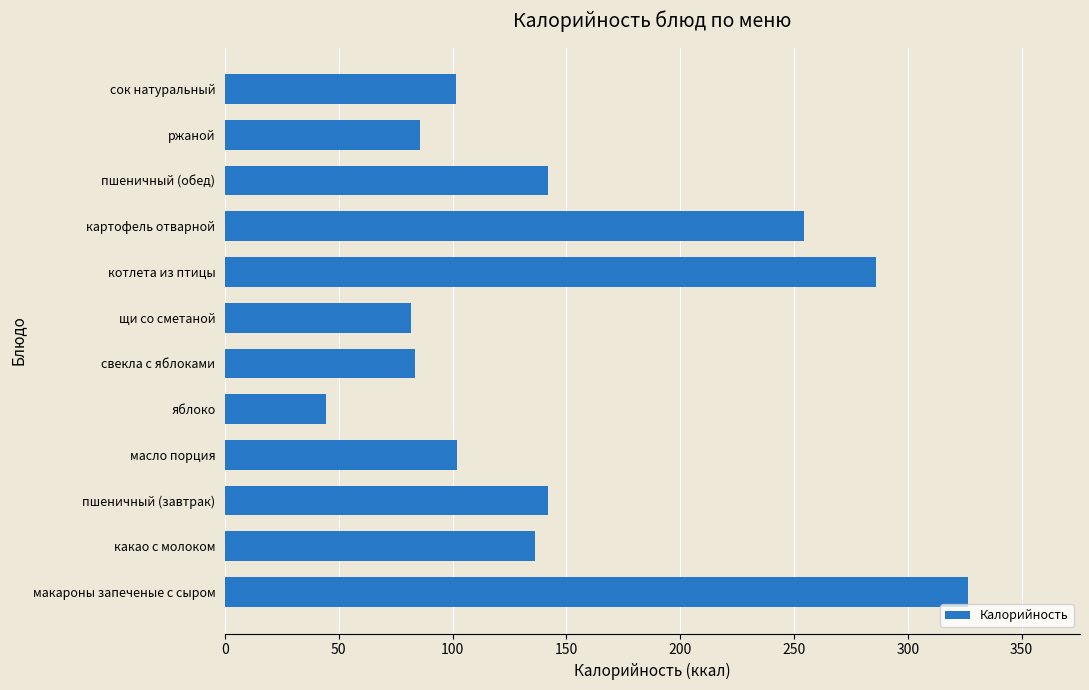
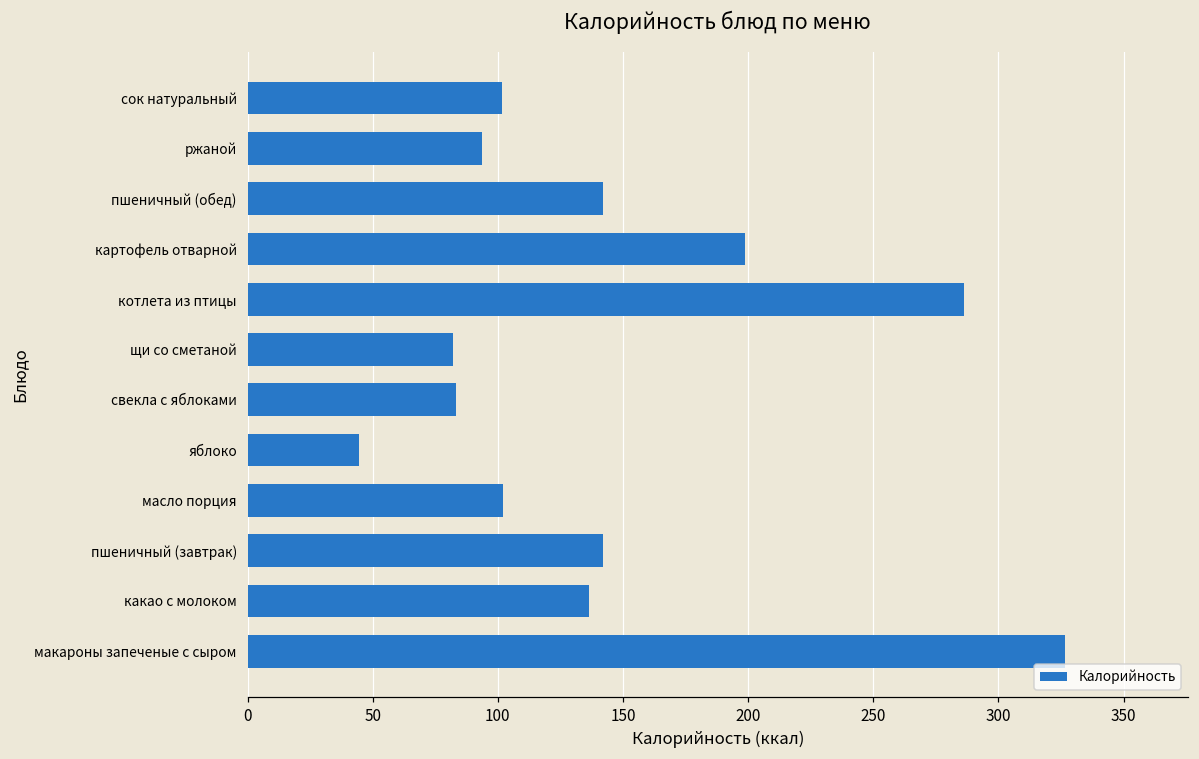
  {
    "сок натуральный": 102,
-   "ржаной": 86,
+   "ржаной": 94,
    "пшеничный (обед)": 142,
-   "картофель отварной": 255,
+   "картофель отварной": 199,
    "котлета из птицы": 286,
    "щи со сметаной": 82,
    "свекла с яблоками": 83,
    "яблоко": 44,
    "масло порция": 102,
    "пшеничный (завтрак)": 142,
    "какао с молоком": 136,
    "макароны запеченые с сыром": 327
  }
